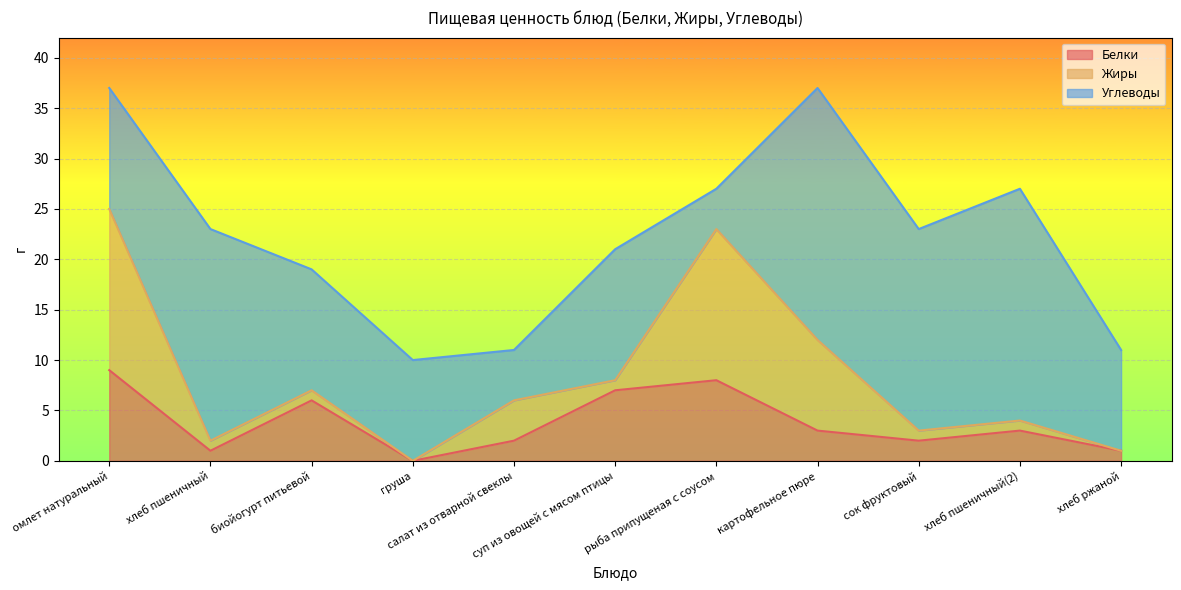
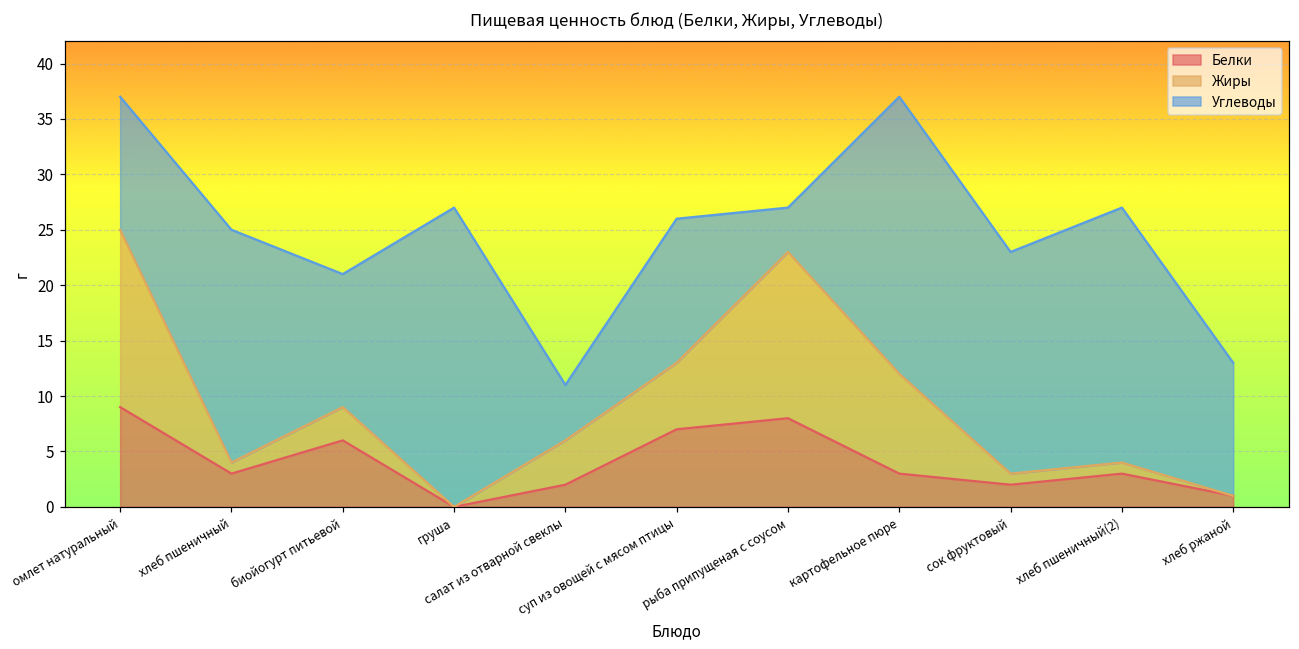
  {
    "Белки": {
      "омлет натуральный": 9,
-     "хлеб пшеничный": 1,
+     "хлеб пшеничный": 3,
      "биойогурт питьевой": 6,
      "салат из отварной свеклы": 2,
      "суп из овощей с мясом птицы": 7,
      "рыба припущеная с соусом": 8,
      "картофельное пюре": 3,
      "сок фруктовый": 2,
      "хлеб пшеничный(2)": 3
    },
    "Жиры": {
      "омлет натуральный": 25,
-     "биойогурт питьевой": 1,
+     "биойогурт питьевой": 3,
      "салат из отварной свеклы": 6,
-     "суп из овощей с мясом птицы": 1,
+     "суп из овощей с мясом птицы": 6,
      "рыба припущеная с соусом": 23,
      "картофельное пюре": 12,
      "сок фруктовый": 3,
      "хлеб пшеничный(2)": 4
    },
    "Углеводы": {
      "омлет натуральный": 12,
      "хлеб пшеничный": 21,
      "биойогурт питьевой": 12,
-     "груша": 10,
+     "груша": 27,
      "салат из отварной свеклы": 5,
      "суп из овощей с мясом птицы": 13,
      "рыба припущеная с соусом": 4,
      "картофельное пюре": 25,
      "сок фруктовый": 20,
      "хлеб пшеничный(2)": 23,
-     "хлеб ржаной": 10
+     "хлеб ржаной": 12
    }
  }
